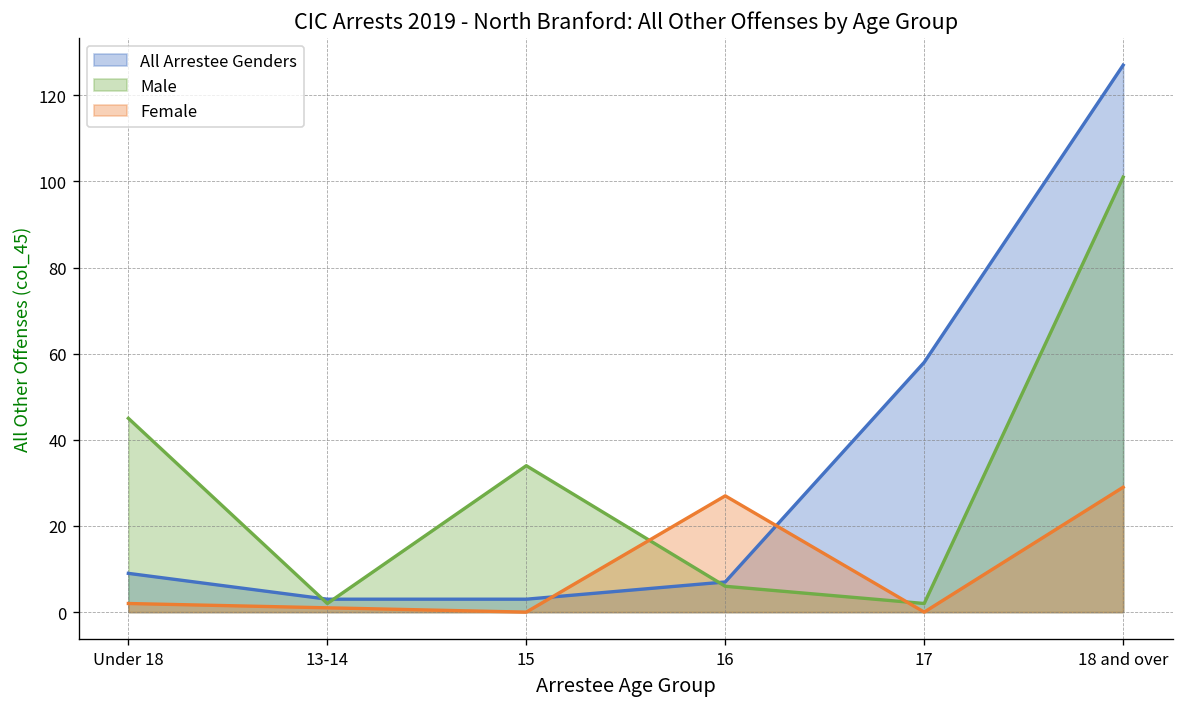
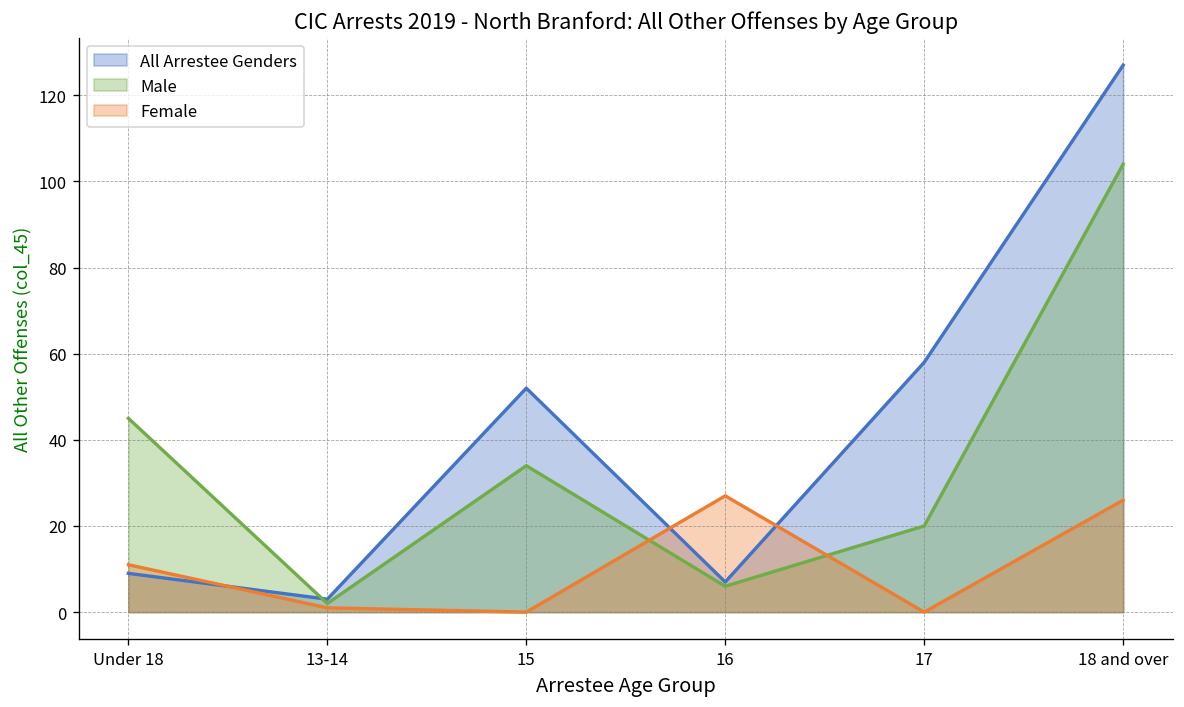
  {
    "All Arrestee Genders": {
      "Under 18": 9,
      "13-14": 3,
-     "15": 3,
+     "15": 52,
      "16": 7,
      "17": 58,
      "18 and over": 127
    },
    "Male": {
      "Under 18": 45,
      "13-14": 2,
      "15": 34,
      "16": 6,
-     "17": 2,
-     "18 and over": 101
+     "17": 20,
+     "18 and over": 104
    },
    "Female": {
-     "Under 18": 2,
+     "Under 18": 11,
      "13-14": 1,
      "15": 0,
      "16": 27,
      "17": 0,
-     "18 and over": 29
+     "18 and over": 26
    }
  }
